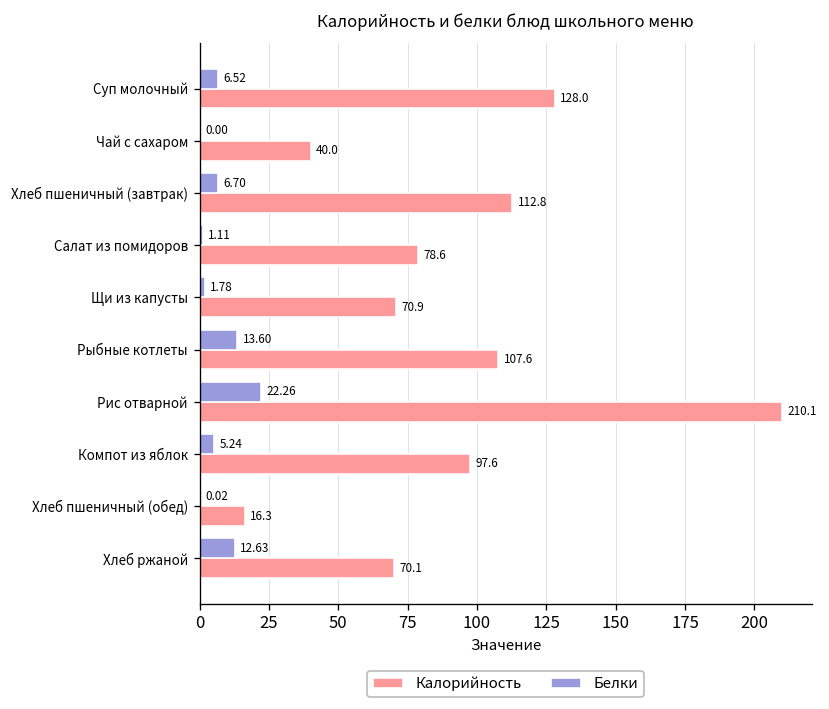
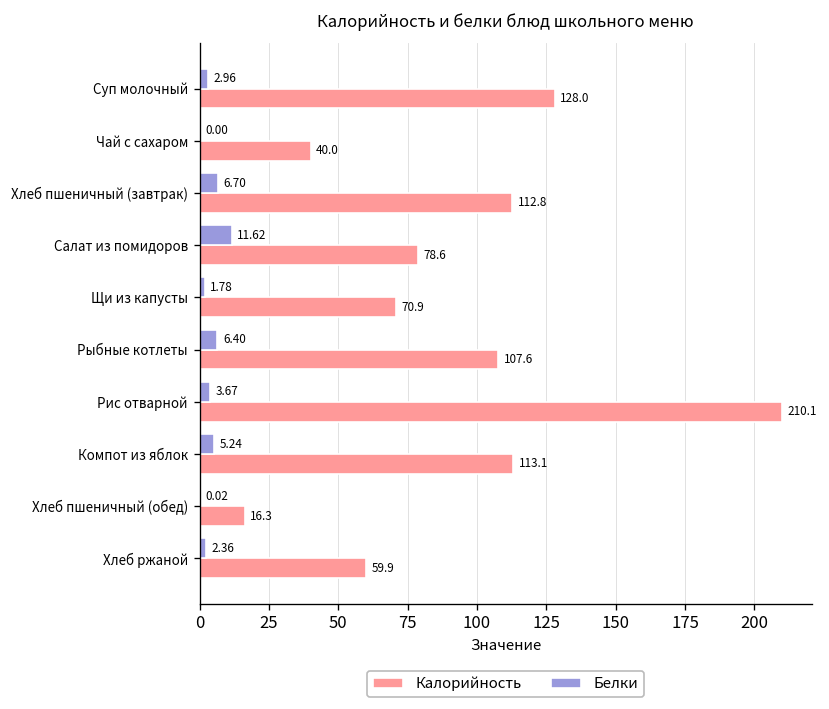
  {
    "Калорийность": {
      "Суп молочный": 128.0,
      "Чай с сахаром": 40.0,
      "Хлеб пшеничный (завтрак)": 112.8,
      "Салат из помидоров": 78.6,
      "Щи из капусты": 70.9,
      "Рыбные котлеты": 107.6,
      "Рис отварной": 210.1,
-     "Компот из яблок": 97.6,
+     "Компот из яблок": 113.1,
      "Хлеб пшеничный (обед)": 16.3,
-     "Хлеб ржаной": 70.1
+     "Хлеб ржаной": 59.9
    },
    "Белки": {
-     "Суп молочный": 6.52,
+     "Суп молочный": 2.96,
      "Чай с сахаром": 0.00,
      "Хлеб пшеничный (завтрак)": 6.70,
-     "Салат из помидоров": 1.11,
+     "Салат из помидоров": 11.62,
      "Щи из капусты": 1.78,
-     "Рыбные котлеты": 13.60,
-     "Рис отварной": 22.26,
+     "Рыбные котлеты": 6.40,
+     "Рис отварной": 3.67,
      "Компот из яблок": 5.24,
      "Хлеб пшеничный (обед)": 0.02,
-     "Хлеб ржаной": 12.63
+     "Хлеб ржаной": 2.36
    }
  }
